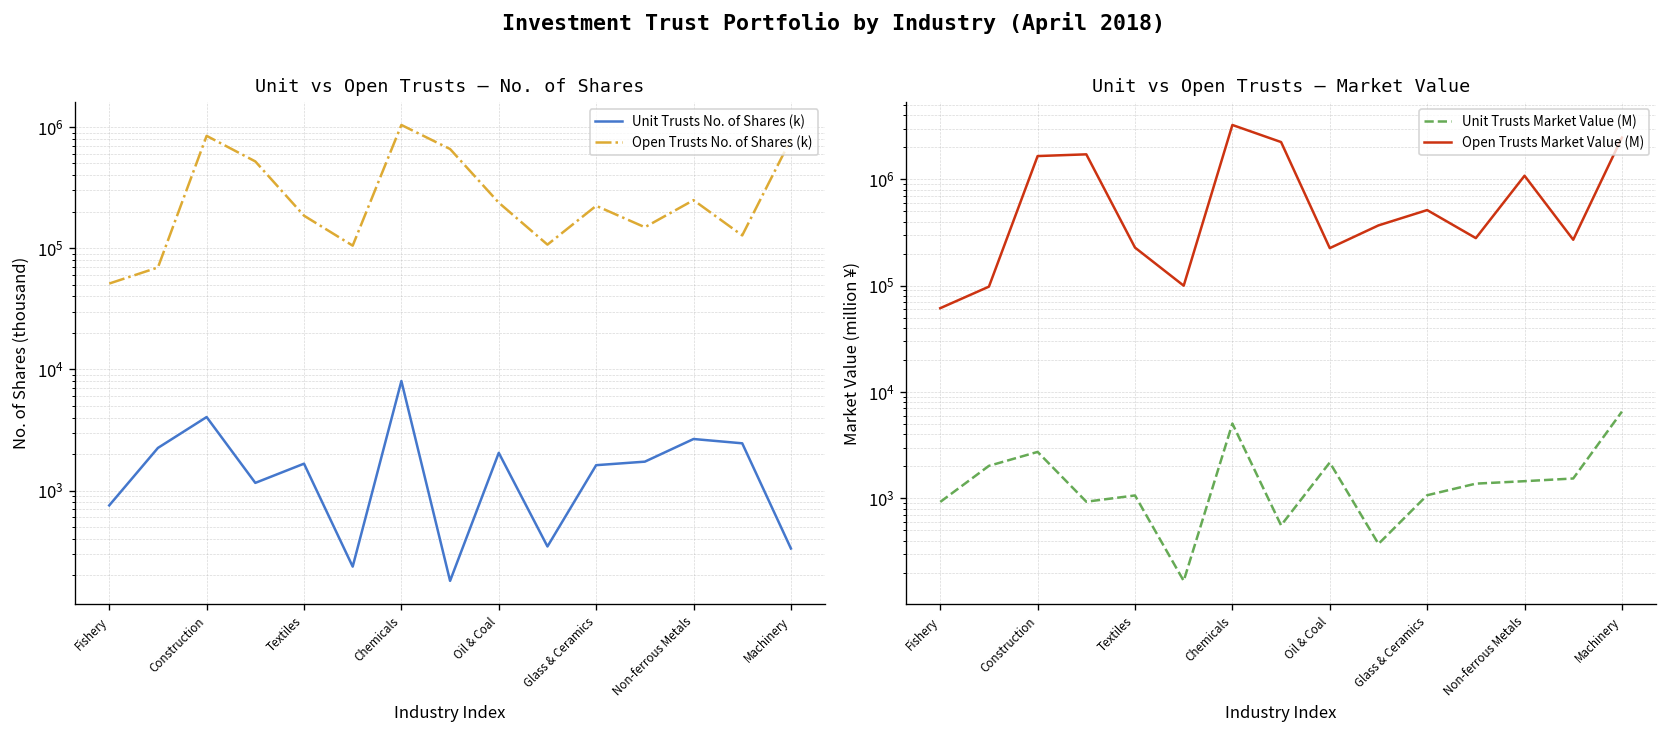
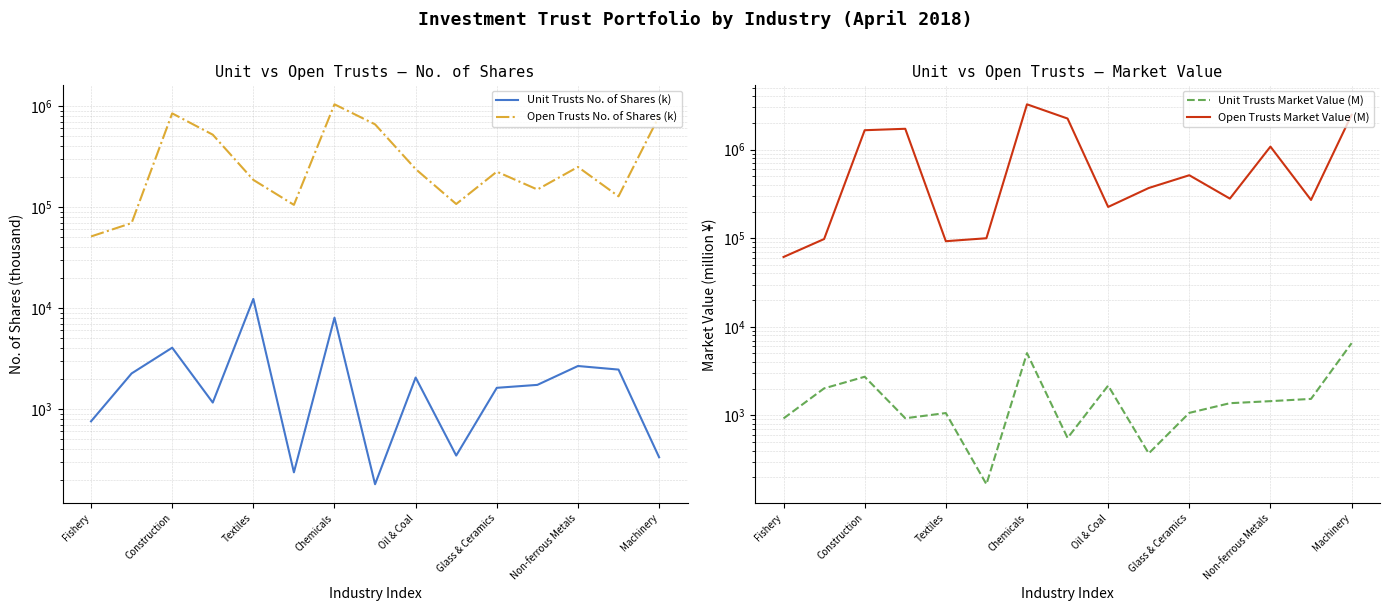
  {
    "Unit vs Open Trusts — No. of Shares": {
      "Unit Trusts No. of Shares (k)": {
        "Fishery": 800,
        "Construction": 4000,
-       "Textiles": 1700,
+       "Textiles": 12000,
        "Chemicals": 8000,
        "Oil & Coal": 2000,
        "Glass & Ceramics": 1600,
        "Non-ferrous Metals": 2700,
        "Machinery": 330
      },
      "Open Trusts No. of Shares (k)": {
        "Fishery": 50000,
        "Construction": 800000,
        "Textiles": 190000,
        "Chemicals": 1000000,
        "Oil & Coal": 240000,
        "Glass & Ceramics": 220000,
        "Non-ferrous Metals": 250000
      }
    },
    "Unit vs Open Trusts — Market Value": {
      "Unit Trusts Market Value (M)": {
        "Fishery": 900,
        "Construction": 2700,
        "Textiles": 1100,
        "Chemicals": 5000,
        "Oil & Coal": 2200,
        "Glass & Ceramics": 1100,
        "Non-ferrous Metals": 1400,
        "Machinery": 7000
      },
      "Open Trusts Market Value (M)": {
        "Fishery": 60000,
        "Construction": 1700000,
-       "Textiles": 230000,
+       "Textiles": 90000,
        "Chemicals": 3200000,
        "Oil & Coal": 230000,
        "Glass & Ceramics": 500000,
        "Non-ferrous Metals": 1100000
      }
    }
  }
